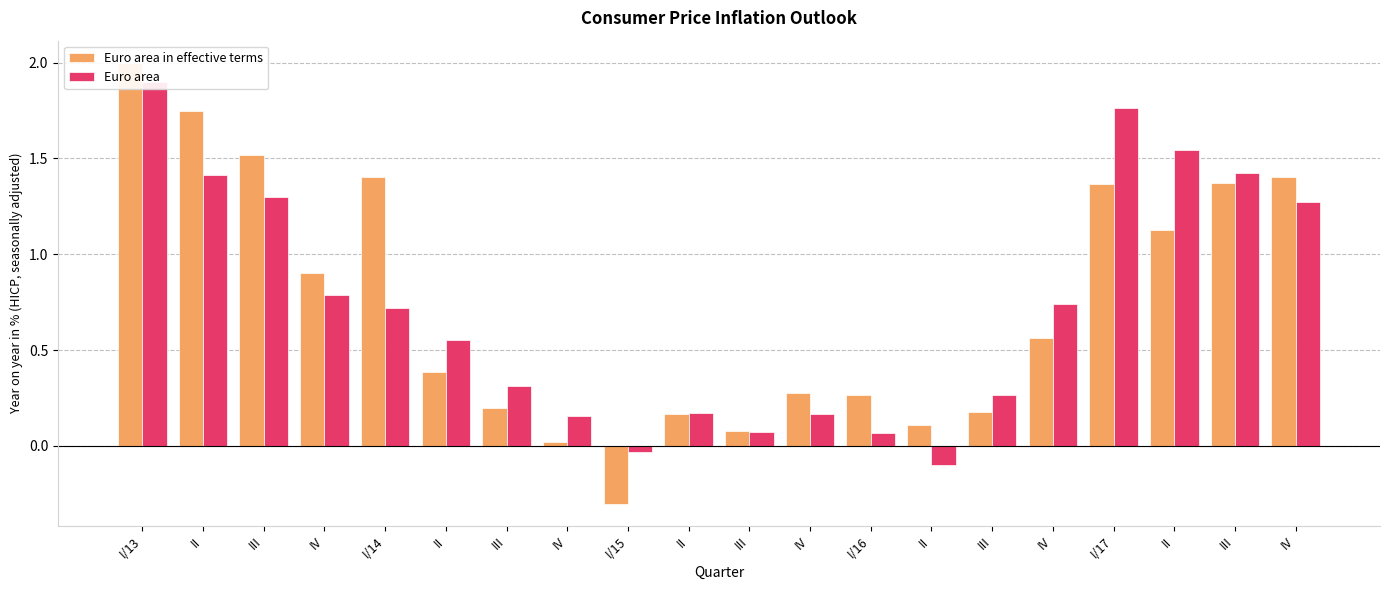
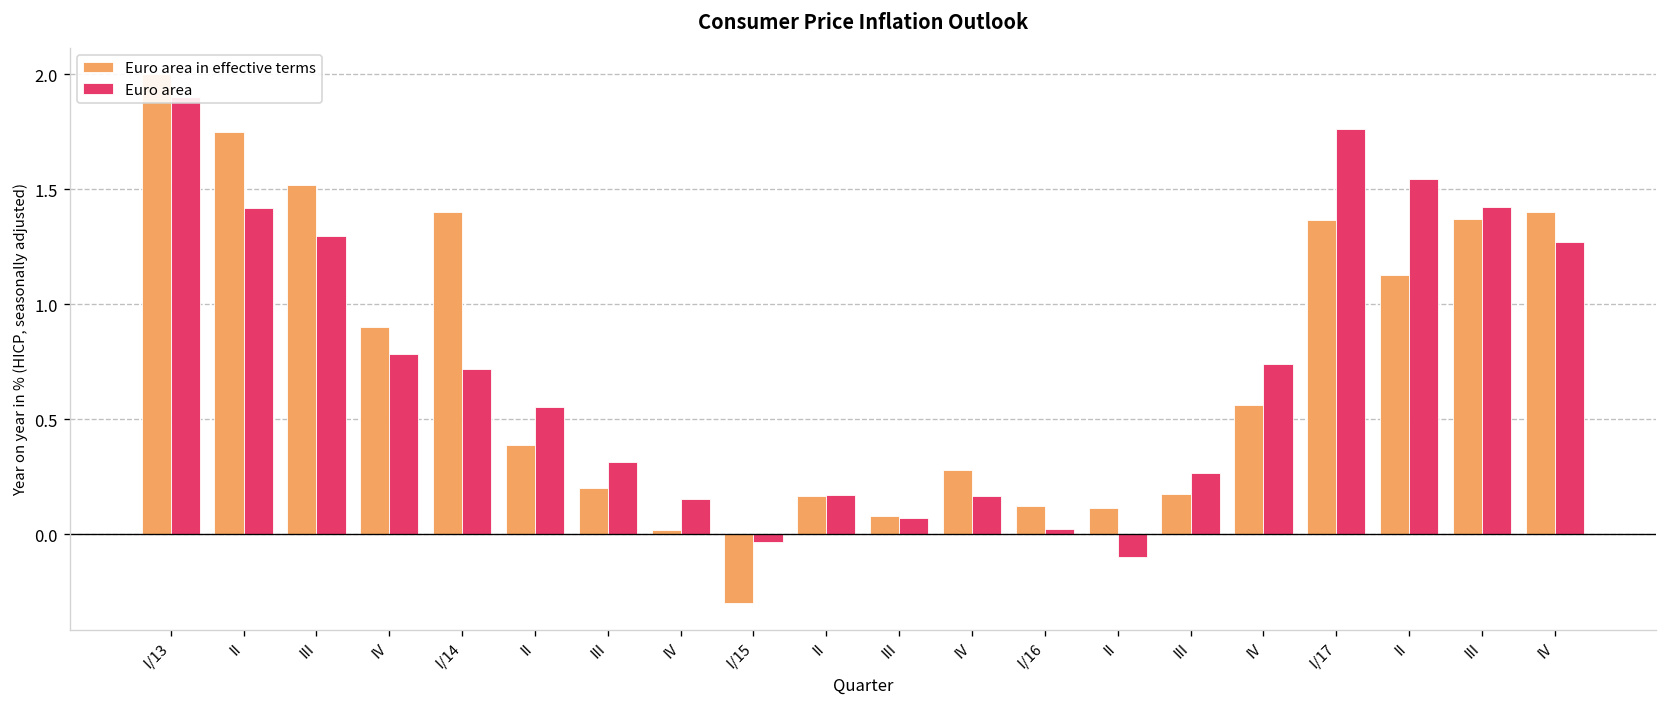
  {
    "Euro area in effective terms": {
      "I/14": 1.40,
      "I/15": -0.30,
-     "I/16": 0.26,
+     "I/16": 0.12,
      "I/17": 1.37
    },
    "Euro area": {
      "I/14": 0.72,
      "I/15": -0.03,
-     "I/16": 0.07,
+     "I/16": 0.02,
      "I/17": 1.76
    }
  }
